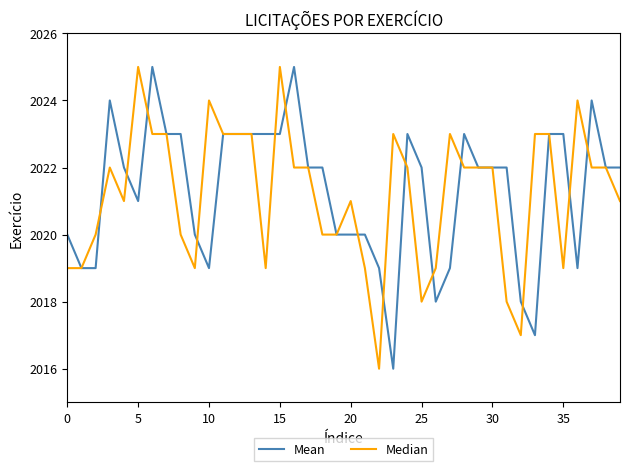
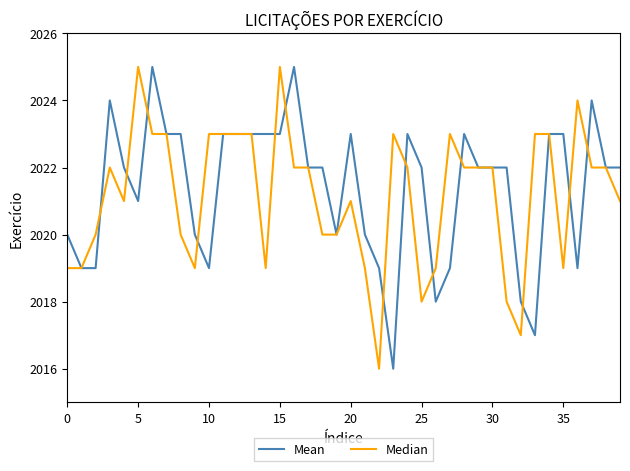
  {
    "Mean": {
      "0": 2020,
      "5": 2021,
      "10": 2019,
      "15": 2023,
-     "20": 2020,
+     "20": 2023,
      "25": 2022,
      "35": 2023
    },
    "Median": {
      "0": 2019,
      "5": 2025,
-     "10": 2024,
+     "10": 2023,
      "15": 2025,
      "20": 2021,
      "25": 2018,
      "35": 2019
    }
  }
